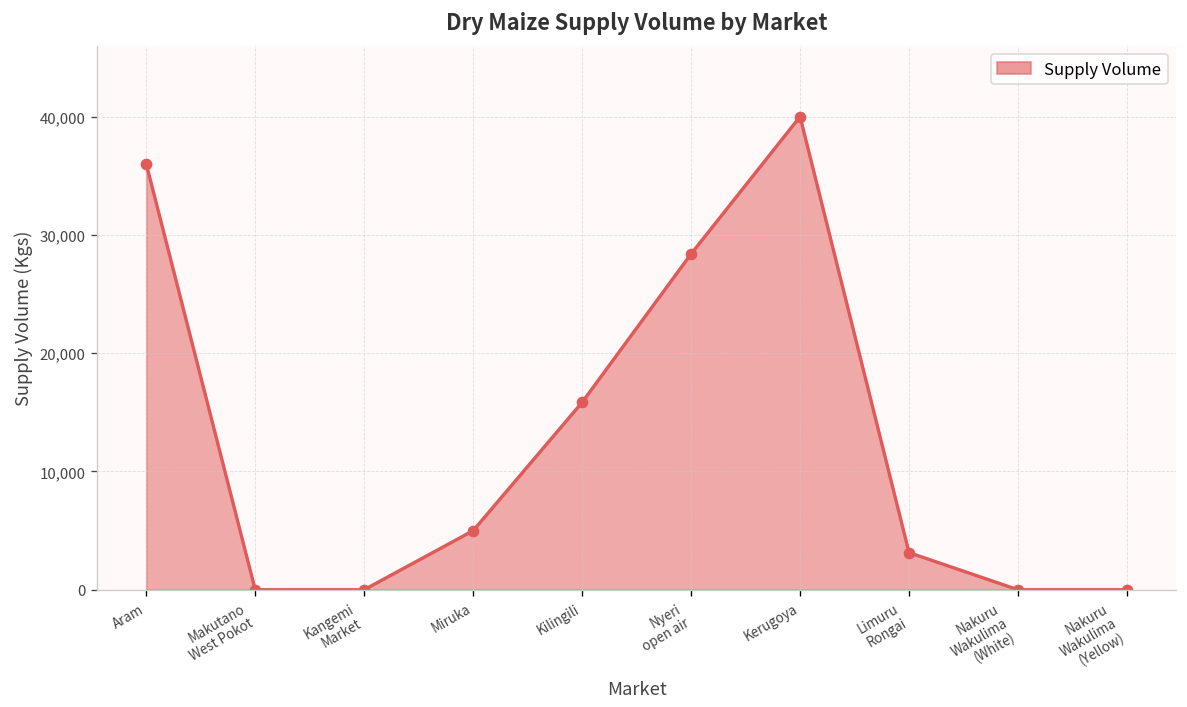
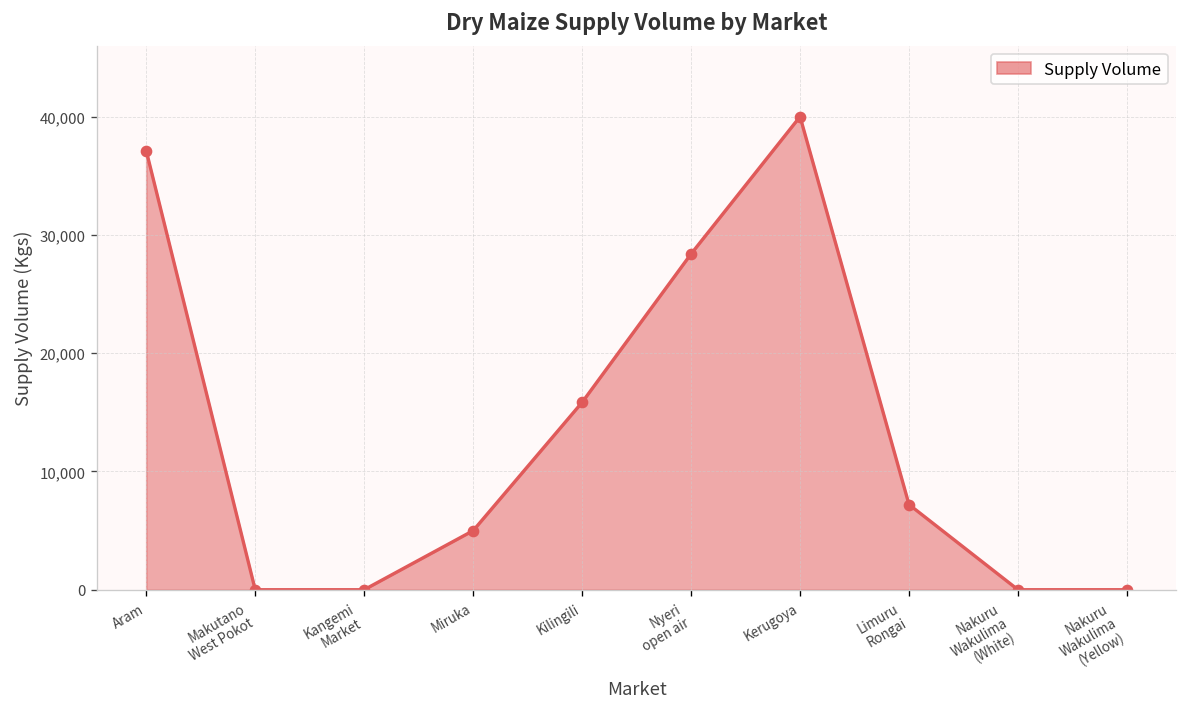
  {
-   "Aram": "36,000",
+   "Aram": "37,000",
    "Makutano West Pokot": "0",
    "Kangemi Market": "0",
    "Miruka": "5,000",
    "Kilingili": "16,000",
    "Nyeri open air": "28,000",
    "Kerugoya": "40,000",
-   "Limuru Rongai": "3,000",
+   "Limuru Rongai": "7,000",
    "Nakuru Wakulima (White)": "0",
    "Nakuru Wakulima (Yellow)": "0"
  }
